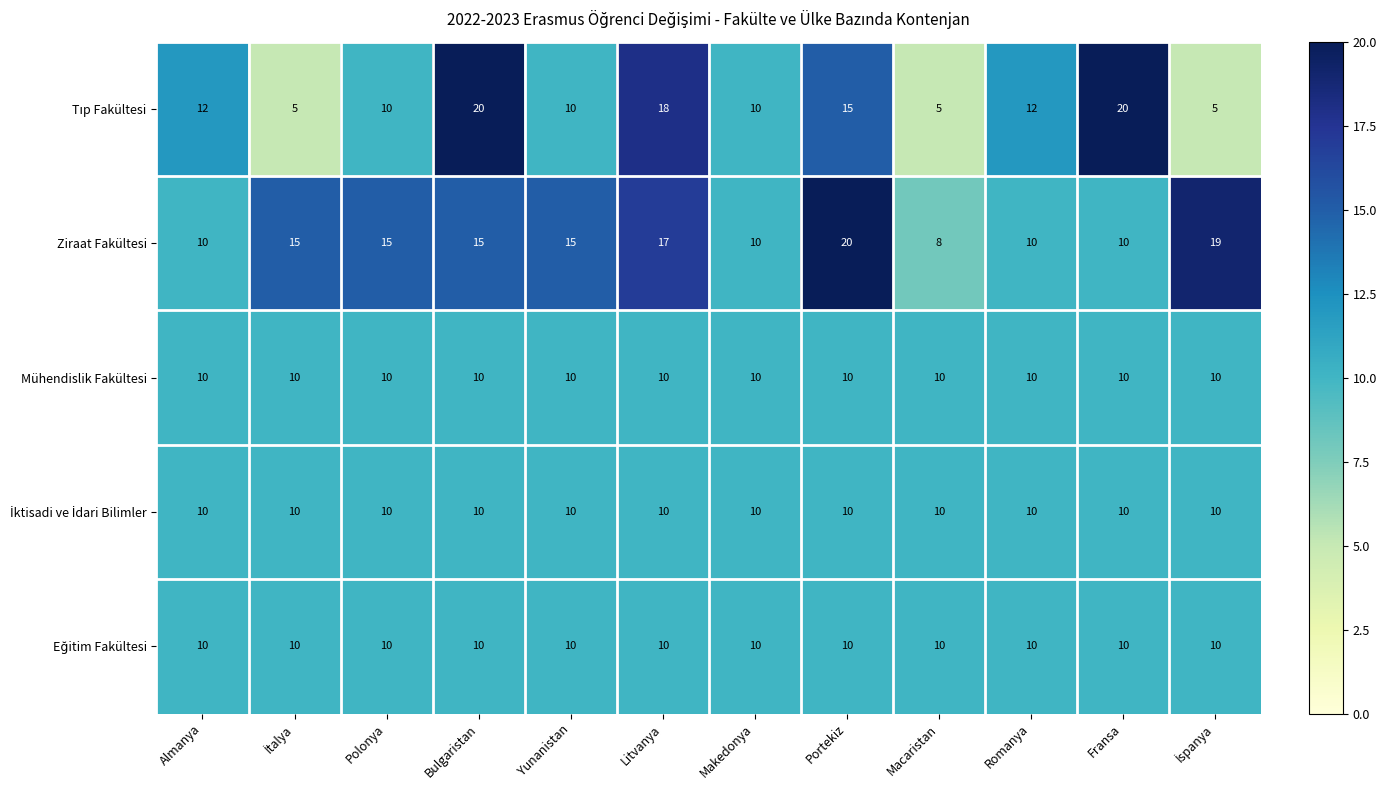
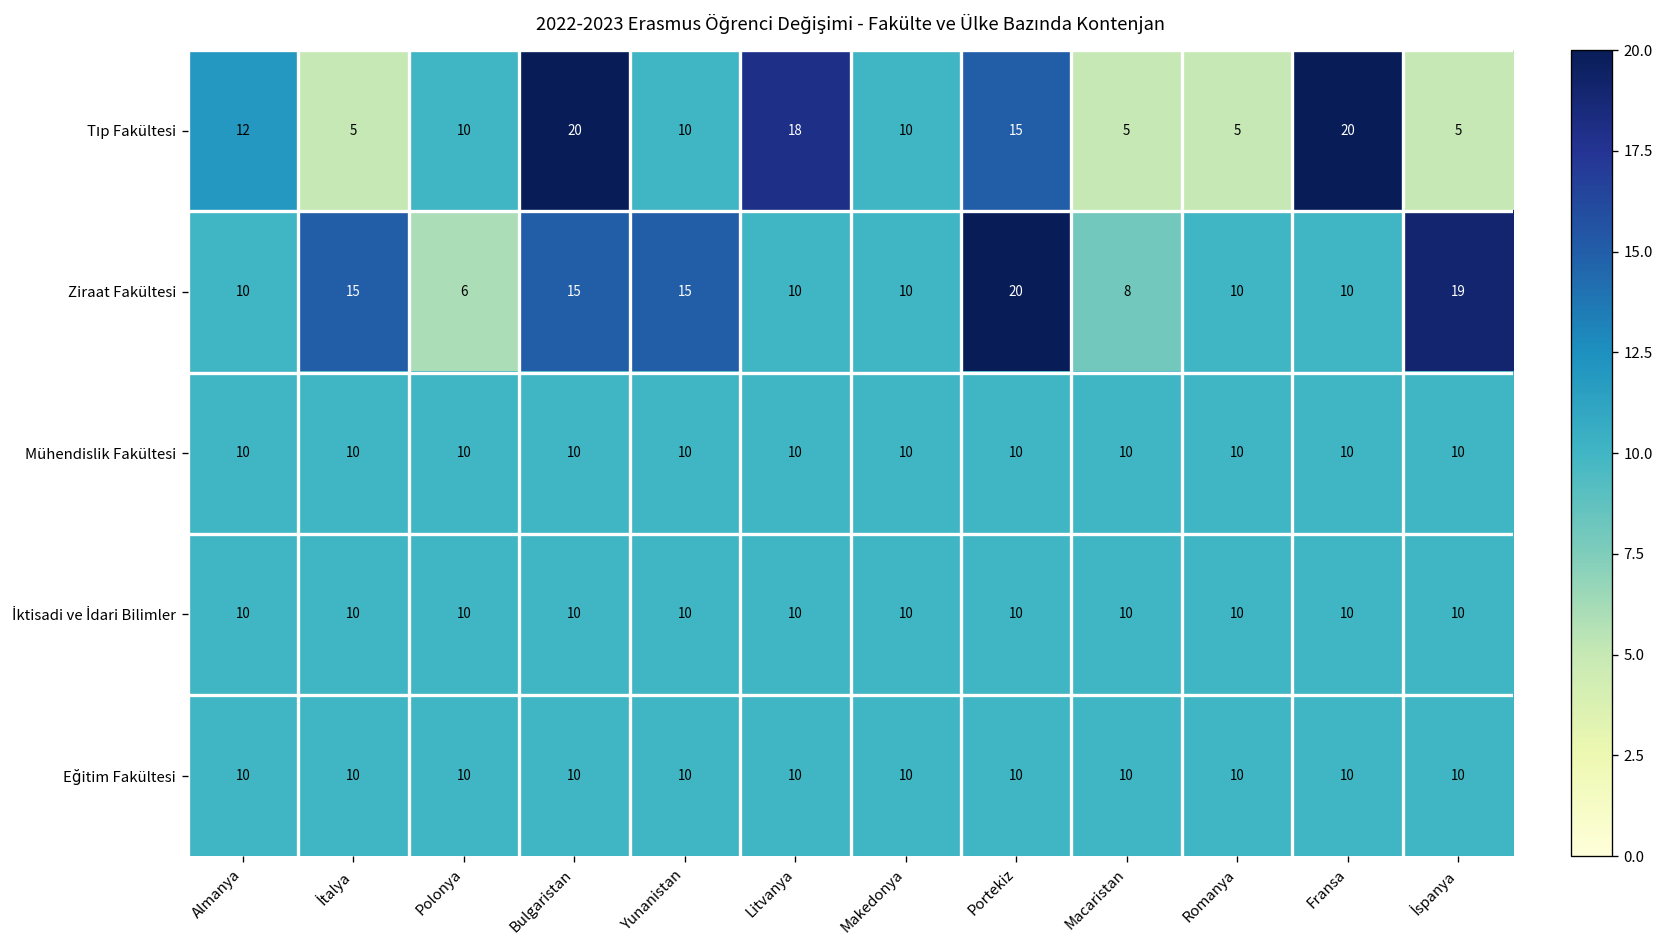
  {
    "Tıp Fakültesi": {
      "Almanya": 12,
      "İtalya": 5,
      "Polonya": 10,
      "Bulgaristan": 20,
      "Yunanistan": 10,
      "Litvanya": 18,
      "Makedonya": 10,
      "Portekiz": 15,
      "Macaristan": 5,
-     "Romanya": 12,
+     "Romanya": 5,
      "Fransa": 20,
      "İspanya": 5
    },
    "Ziraat Fakültesi": {
      "Almanya": 10,
      "İtalya": 15,
-     "Polonya": 15,
+     "Polonya": 6,
      "Bulgaristan": 15,
      "Yunanistan": 15,
-     "Litvanya": 17,
+     "Litvanya": 10,
      "Makedonya": 10,
      "Portekiz": 20,
      "Macaristan": 8,
      "Romanya": 10,
      "Fransa": 10,
      "İspanya": 19
    },
    "Mühendislik Fakültesi": {
      "Almanya": 10,
      "İtalya": 10,
      "Polonya": 10,
      "Bulgaristan": 10,
      "Yunanistan": 10,
      "Litvanya": 10,
      "Makedonya": 10,
      "Portekiz": 10,
      "Macaristan": 10,
      "Romanya": 10,
      "Fransa": 10,
      "İspanya": 10
    },
    "İktisadi ve İdari Bilimler": {
      "Almanya": 10,
      "İtalya": 10,
      "Polonya": 10,
      "Bulgaristan": 10,
      "Yunanistan": 10,
      "Litvanya": 10,
      "Makedonya": 10,
      "Portekiz": 10,
      "Macaristan": 10,
      "Romanya": 10,
      "Fransa": 10,
      "İspanya": 10
    },
    "Eğitim Fakültesi": {
      "Almanya": 10,
      "İtalya": 10,
      "Polonya": 10,
      "Bulgaristan": 10,
      "Yunanistan": 10,
      "Litvanya": 10,
      "Makedonya": 10,
      "Portekiz": 10,
      "Macaristan": 10,
      "Romanya": 10,
      "Fransa": 10,
      "İspanya": 10
    }
  }
